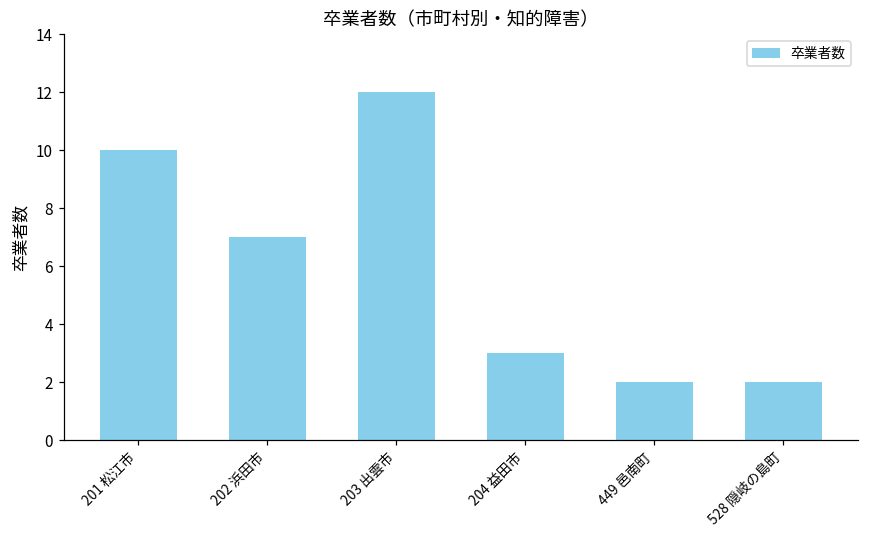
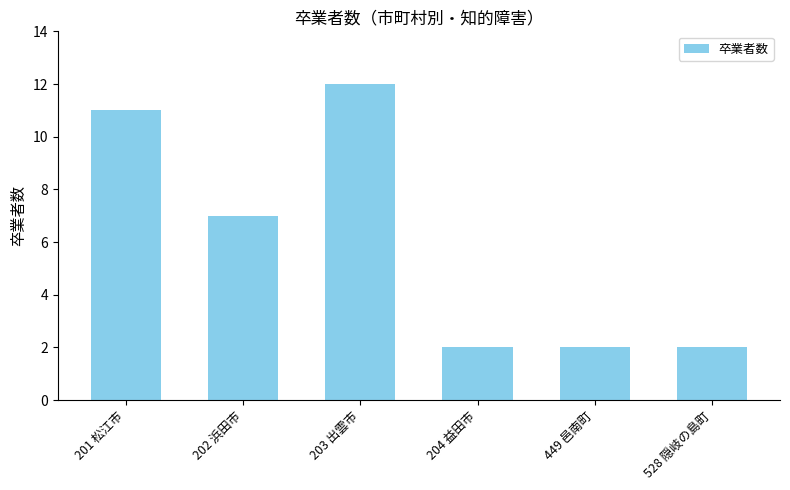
  {
-   "201 松江市": 10,
+   "201 松江市": 11,
    "202 浜田市": 7,
    "203 出雲市": 12,
-   "204 益田市": 3,
+   "204 益田市": 2,
    "449 邑南町": 2,
    "528 隠岐の島町": 2
  }
